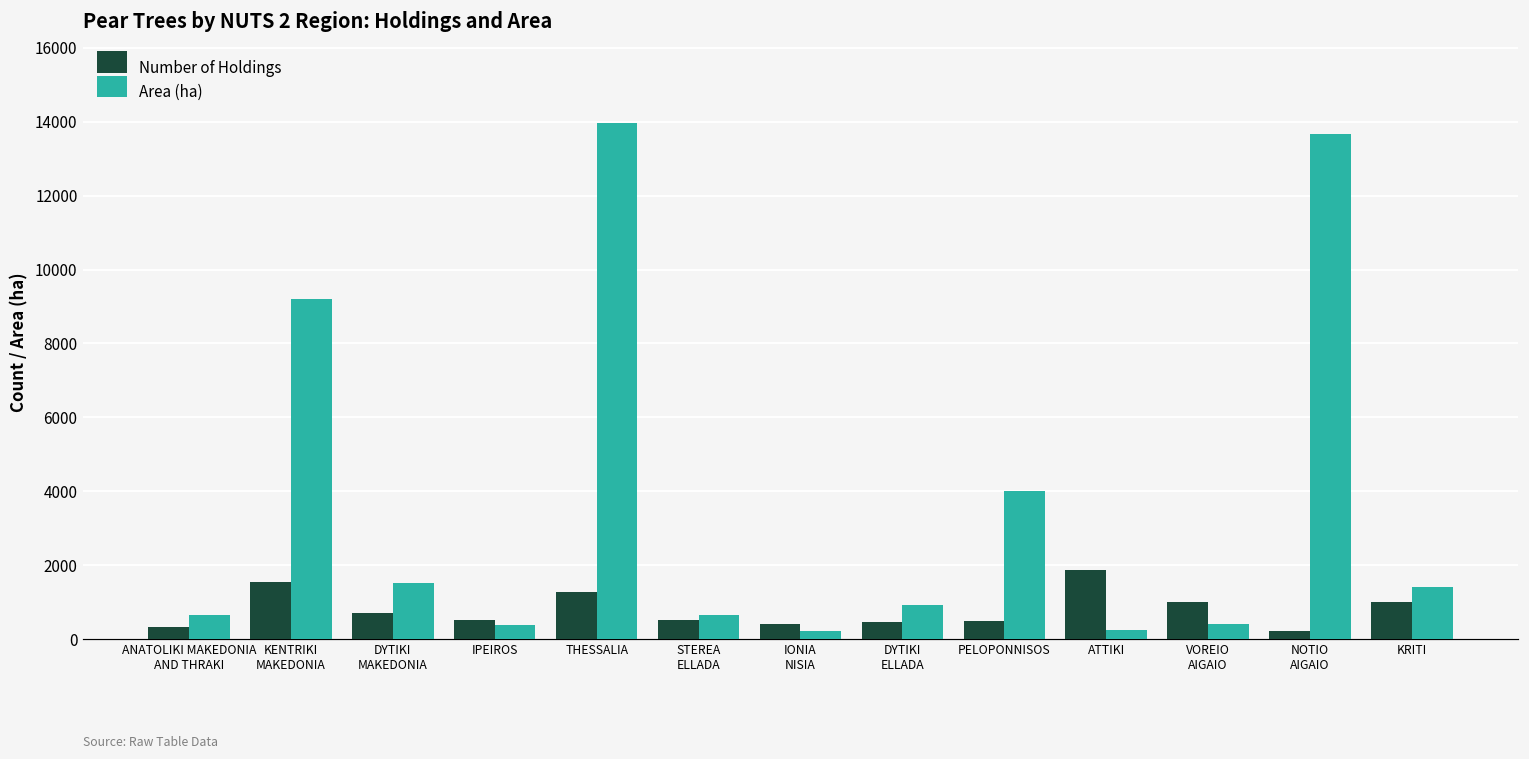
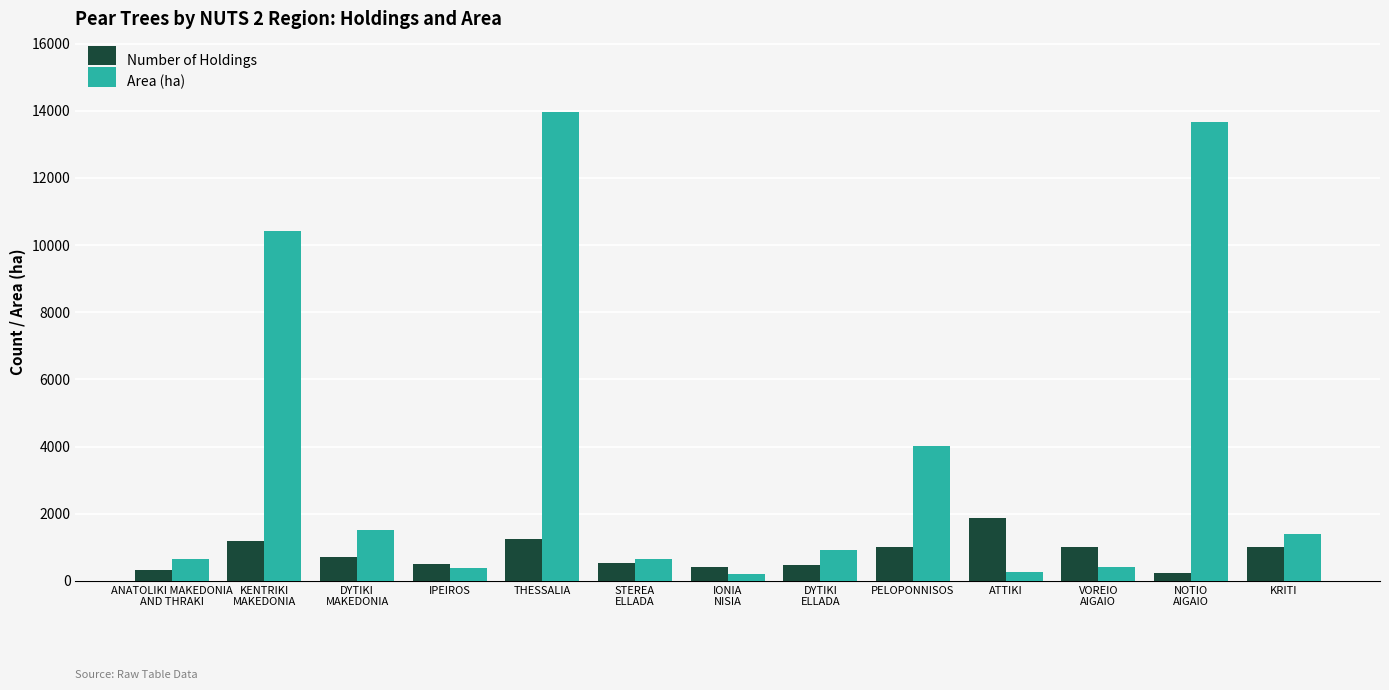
  {
    "Number of Holdings": {
      "ANATOLIKI MAKEDONIA AND THRAKI": 300,
-     "KENTRIKI MAKEDONIA": 1500,
+     "KENTRIKI MAKEDONIA": 1200,
      "DYTIKI MAKEDONIA": 700,
      "IPEIROS": 500,
      "THESSALIA": 1300,
      "STEREA ELLADA": 500,
      "IONIA NISIA": 400,
      "DYTIKI ELLADA": 500,
-     "PELOPONNISOS": 500,
+     "PELOPONNISOS": 1000,
      "ATTIKI": 1900,
      "VOREIO AIGAIO": 1000,
      "NOTIO AIGAIO": 200,
      "KRITI": 1000
    },
    "Area (ha)": {
      "ANATOLIKI MAKEDONIA AND THRAKI": 700,
-     "KENTRIKI MAKEDONIA": 9200,
+     "KENTRIKI MAKEDONIA": 10400,
      "DYTIKI MAKEDONIA": 1500,
      "IPEIROS": 400,
      "THESSALIA": 14000,
      "STEREA ELLADA": 700,
      "IONIA NISIA": 200,
      "DYTIKI ELLADA": 900,
      "PELOPONNISOS": 4000,
      "ATTIKI": 300,
      "VOREIO AIGAIO": 400,
      "NOTIO AIGAIO": 13700,
      "KRITI": 1400
    }
  }
